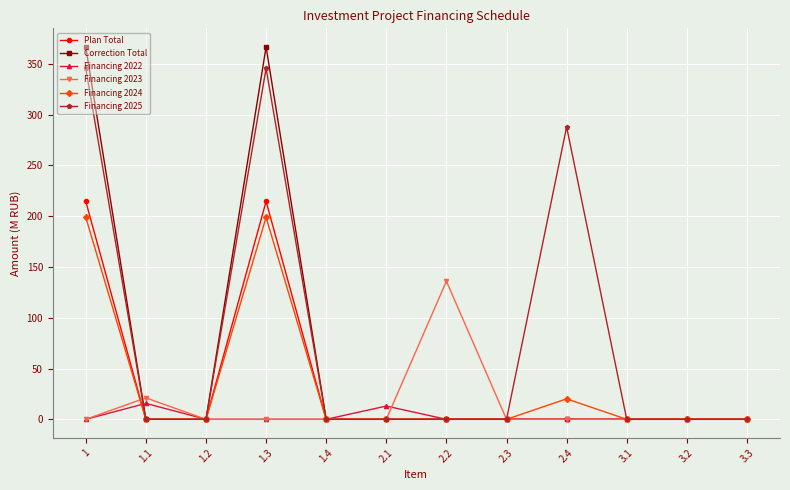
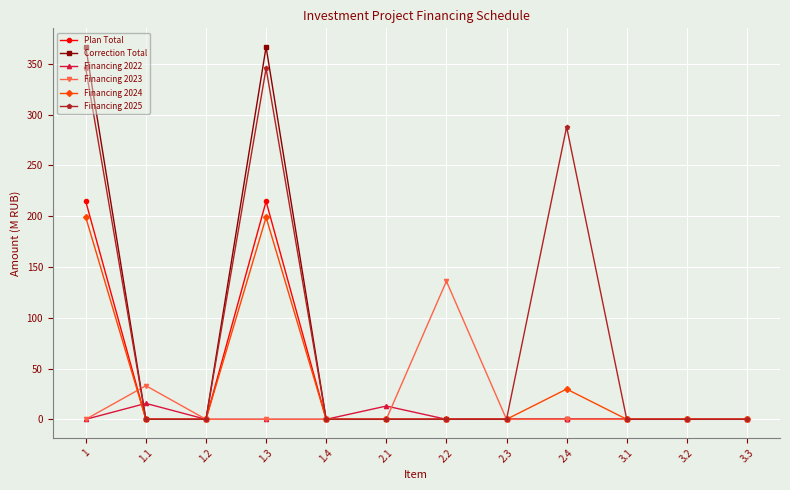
  {
    "Plan Total": {
      "1": 215,
      "1.3": 215
    },
    "Correction Total": {
      "1.3": 367
    },
    "Financing 2023": {
-     "1.1": 21,
+     "1.1": 33,
      "2.2": 136
    },
    "Financing 2024": {
      "1": 199,
      "1.3": 199,
-     "2.4": 20
+     "2.4": 30
    }
  }
